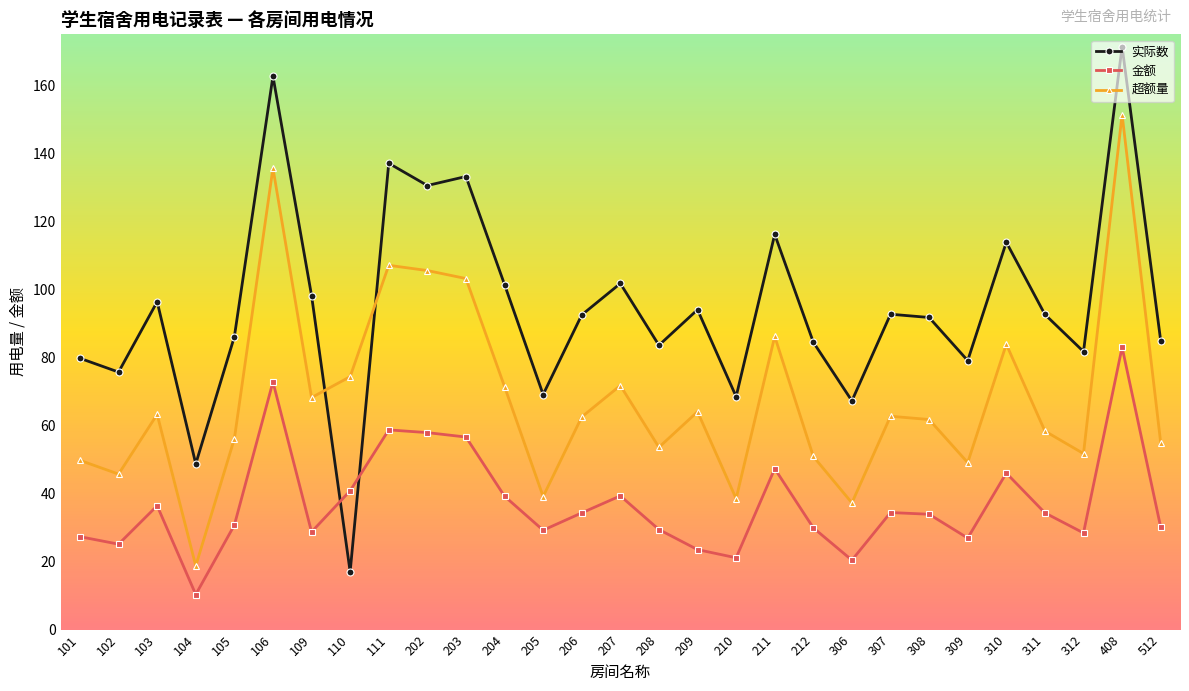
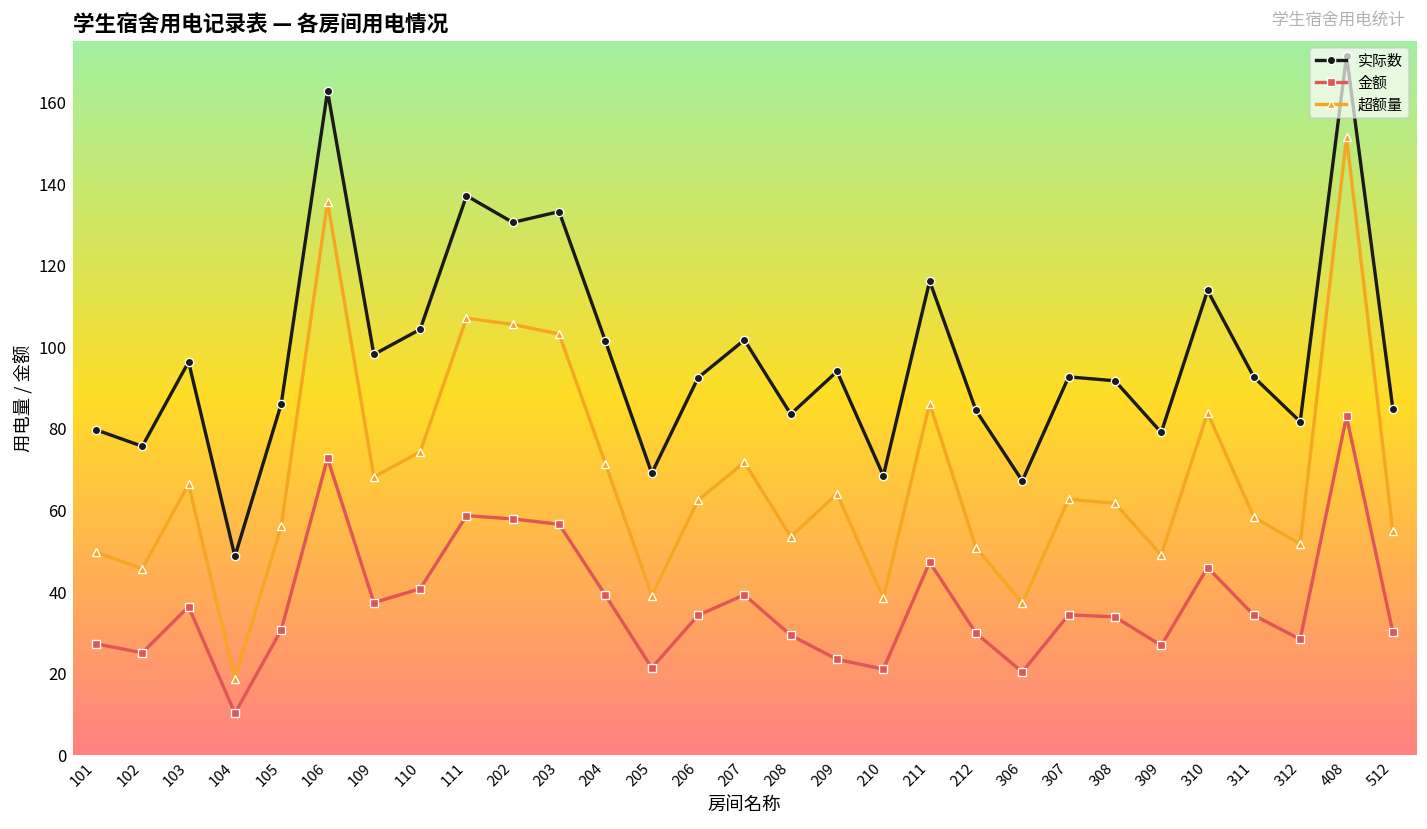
  {
    "实际数": {
      "101": 80,
      "102": 76,
      "103": 96,
      "104": 49,
      "105": 86,
      "106": 163,
      "109": 98,
-     "110": 17,
+     "110": 104,
      "111": 137,
      "202": 131,
      "203": 133,
      "204": 101,
      "205": 69,
      "206": 93,
      "207": 102,
      "208": 84,
      "209": 94,
      "210": 68,
      "211": 116,
      "212": 84,
      "306": 67,
      "307": 93,
      "308": 92,
      "309": 79,
      "310": 114,
      "311": 93,
      "312": 82,
      "512": 85
    },
    "金额": {
      "101": 27,
      "102": 25,
      "103": 36,
      "104": 10,
      "105": 31,
      "106": 73,
-     "109": 29,
+     "109": 37,
      "110": 41,
      "111": 59,
      "202": 58,
      "203": 57,
      "204": 39,
-     "205": 29,
+     "205": 21,
      "206": 34,
      "207": 39,
      "208": 29,
      "209": 24,
      "210": 21,
      "211": 47,
      "212": 30,
      "306": 20,
      "307": 34,
      "308": 34,
      "309": 27,
      "310": 46,
      "311": 34,
      "312": 28,
      "408": 83,
      "512": 30
    },
    "超额量": {
      "101": 50,
      "102": 46,
-     "103": 63,
+     "103": 66,
      "104": 19,
      "105": 56,
      "106": 136,
      "109": 68,
      "110": 74,
      "111": 107,
      "202": 106,
      "203": 103,
      "204": 71,
      "205": 39,
      "206": 63,
      "207": 72,
      "208": 54,
      "209": 64,
      "210": 38,
      "211": 86,
      "212": 51,
      "306": 37,
      "307": 63,
      "308": 62,
      "309": 49,
      "310": 84,
      "311": 58,
      "312": 52,
      "408": 151,
      "512": 55
    }
  }
